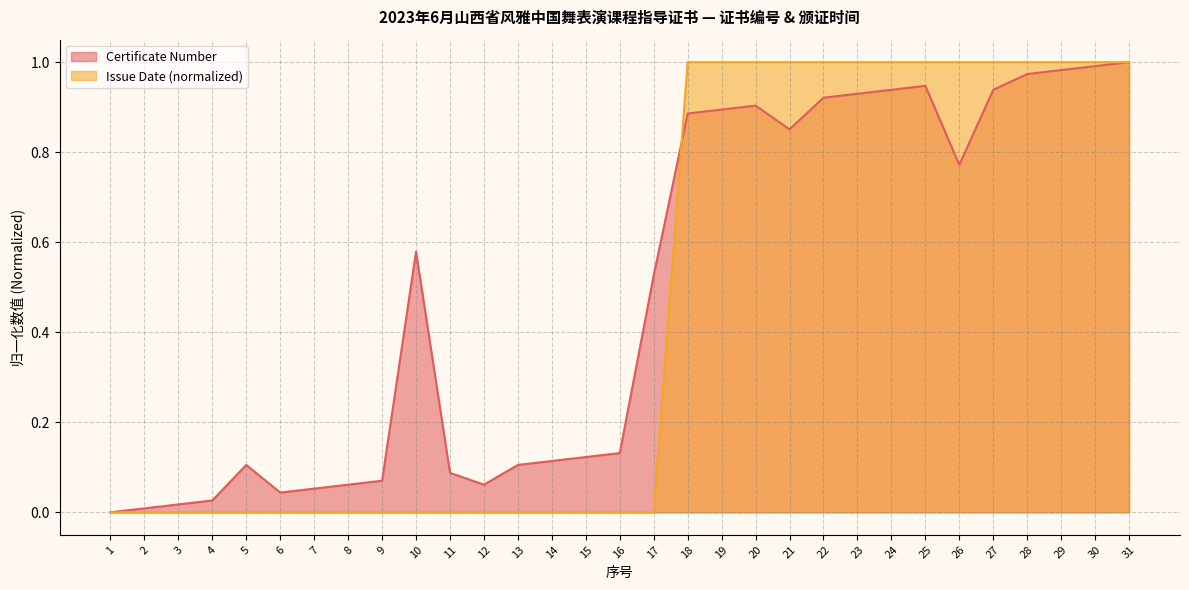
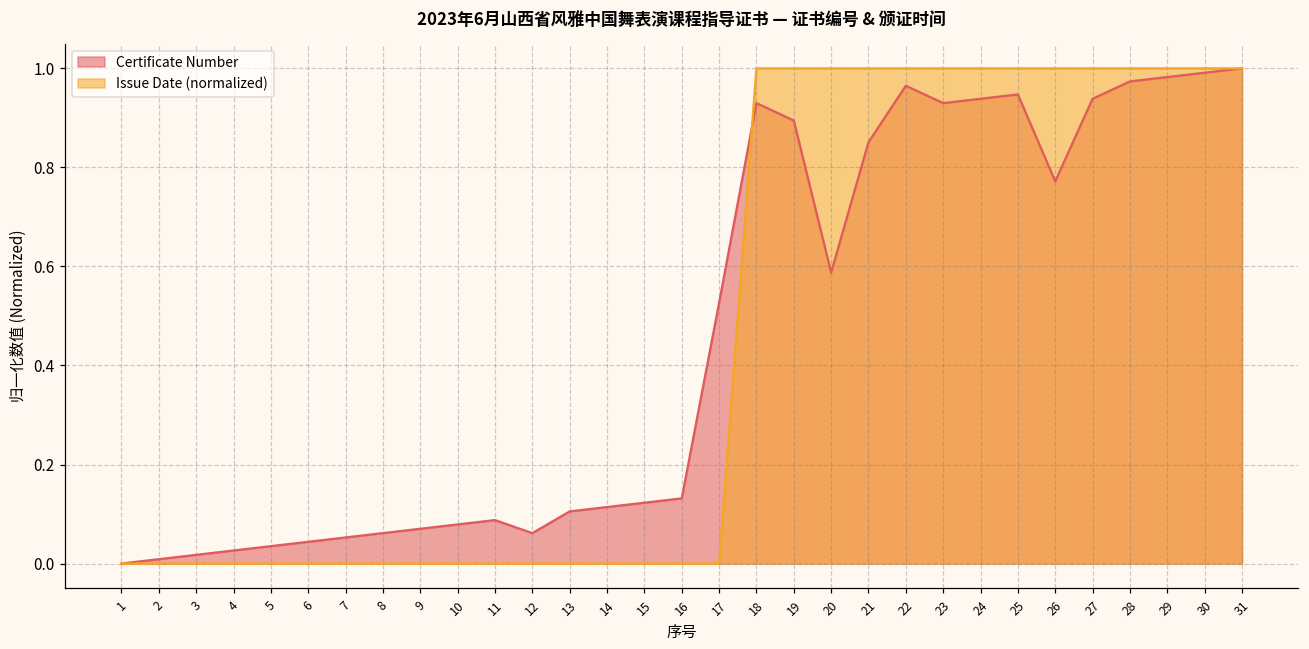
  {
    "Certificate Number": {
      "2": 0.01,
      "3": 0.02,
      "4": 0.03,
-     "5": 0.11,
+     "5": 0.04,
      "6": 0.04,
      "7": 0.05,
      "8": 0.06,
      "9": 0.07,
-     "10": 0.58,
+     "10": 0.08,
      "11": 0.09,
      "12": 0.06,
      "13": 0.11,
      "14": 0.11,
      "15": 0.12,
      "16": 0.13,
      "17": 0.53,
-     "18": 0.89,
+     "18": 0.93,
      "19": 0.89,
-     "20": 0.90,
+     "20": 0.59,
      "21": 0.85,
-     "22": 0.92,
+     "22": 0.96,
      "23": 0.93,
      "24": 0.94,
      "25": 0.95,
      "26": 0.77,
      "27": 0.94,
      "28": 0.97,
      "29": 0.98,
      "30": 0.99
    },
    "Issue Date (normalized)": {
      "2": 0.00,
      "3": 0.00,
      "4": 0.00,
      "5": 0.00,
      "6": 0.00,
      "7": 0.00,
      "8": 0.00,
      "9": 0.00,
      "10": 0.00,
      "11": 0.00,
      "12": 0.00,
      "13": 0.00,
      "14": 0.00,
      "15": 0.00,
      "16": 0.00,
      "17": 0.00,
      "18": 1.00,
      "19": 1.00,
      "20": 1.00,
      "21": 1.00,
      "22": 1.00,
      "23": 1.00,
      "24": 1.00,
      "25": 1.00,
      "26": 1.00,
      "27": 1.00,
      "28": 1.00,
      "29": 1.00,
      "30": 1.00
    }
  }
